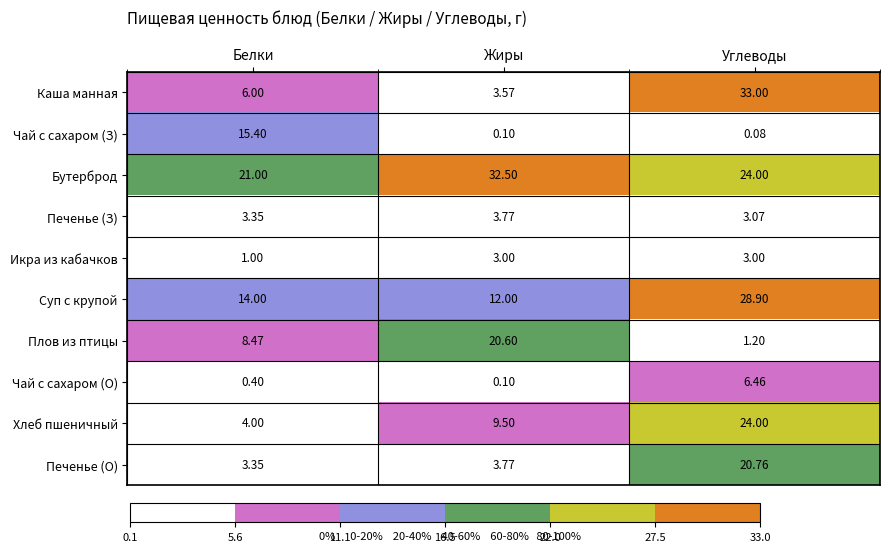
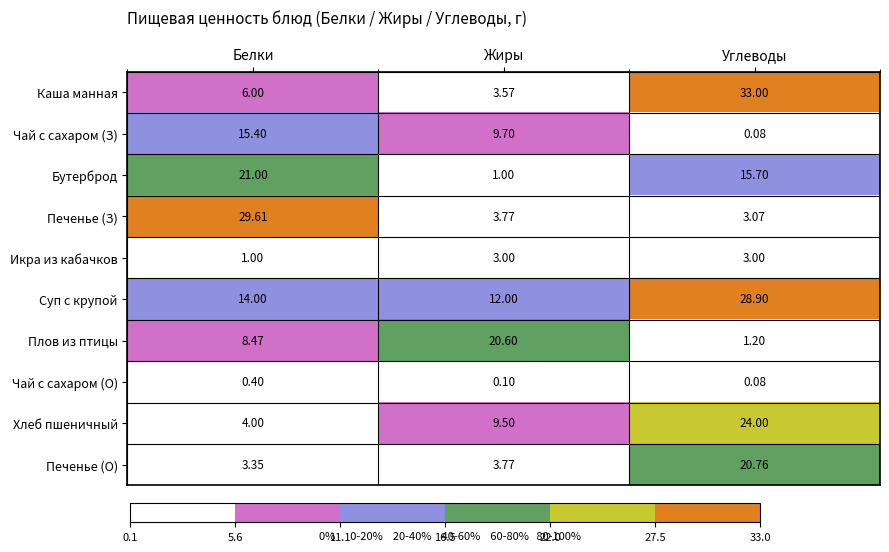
  {
    "Пищевая ценность блюд (Белки / Жиры / Углеводы, г)": {
      "Каша манная": {
        "Белки": 6.00,
        "Жиры": 3.57,
        "Углеводы": 33.00
      },
      "Чай с сахаром (З)": {
        "Белки": 15.40,
-       "Жиры": 0.10,
+       "Жиры": 9.70,
        "Углеводы": 0.08
      },
      "Бутерброд": {
        "Белки": 21.00,
-       "Жиры": 32.50,
-       "Углеводы": 24.00
+       "Жиры": 1.00,
+       "Углеводы": 15.70
      },
      "Печенье (З)": {
-       "Белки": 3.35,
+       "Белки": 29.61,
        "Жиры": 3.77,
        "Углеводы": 3.07
      },
      "Икра из кабачков": {
        "Белки": 1.00,
        "Жиры": 3.00,
        "Углеводы": 3.00
      },
      "Суп с крупой": {
        "Белки": 14.00,
        "Жиры": 12.00,
        "Углеводы": 28.90
      },
      "Плов из птицы": {
        "Белки": 8.47,
        "Жиры": 20.60,
        "Углеводы": 1.20
      },
      "Чай с сахаром (О)": {
        "Белки": 0.40,
        "Жиры": 0.10,
-       "Углеводы": 6.46
+       "Углеводы": 0.08
      },
      "Хлеб пшеничный": {
        "Белки": 4.00,
        "Жиры": 9.50,
        "Углеводы": 24.00
      },
      "Печенье (О)": {
        "Белки": 3.35,
        "Жиры": 3.77,
        "Углеводы": 20.76
      }
    }
  }
